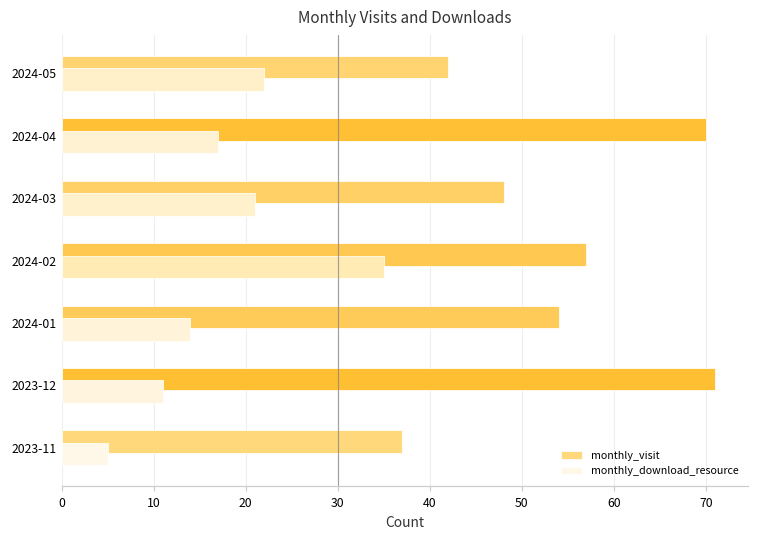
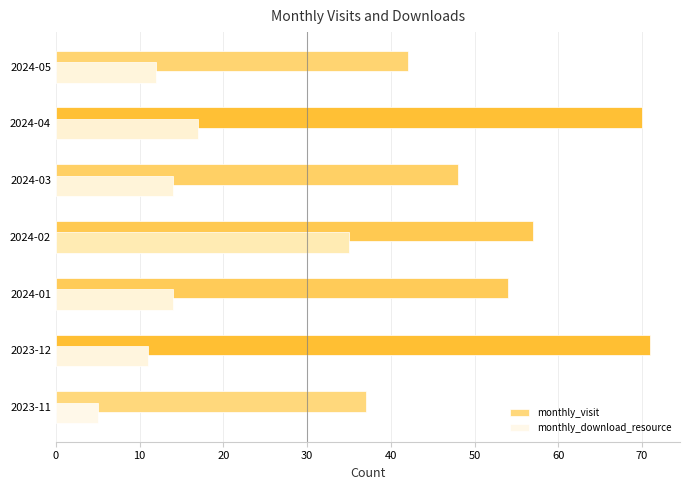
  {
    "monthly_visit": {
      "2024-05": 42,
      "2024-04": 70,
      "2024-03": 48,
      "2024-02": 57,
      "2024-01": 54,
      "2023-12": 71,
      "2023-11": 37
    },
    "monthly_download_resource": {
-     "2024-05": 22,
+     "2024-05": 12,
      "2024-04": 17,
-     "2024-03": 21,
+     "2024-03": 14,
      "2024-02": 35,
      "2024-01": 14,
      "2023-12": 11,
      "2023-11": 5
    }
  }
